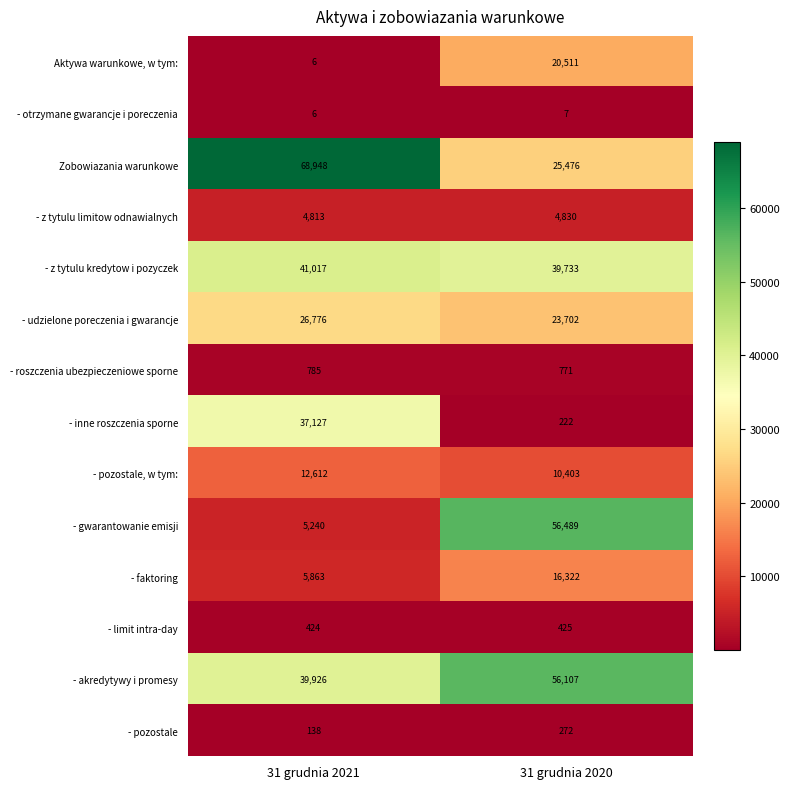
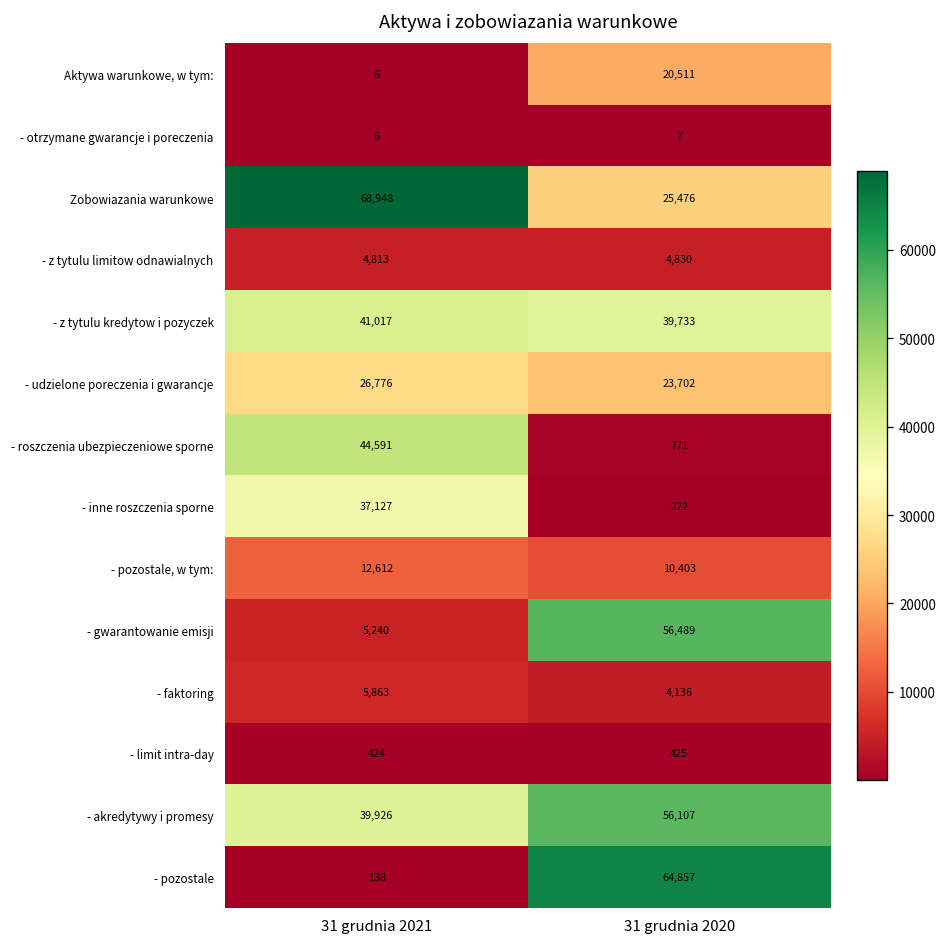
  {
    "Aktywa warunkowe, w tym:": {
      "31 grudnia 2021": "6",
      "31 grudnia 2020": "20,511"
    },
    "- otrzymane gwarancje i poreczenia": {
      "31 grudnia 2021": "6",
      "31 grudnia 2020": "7"
    },
    "Zobowiazania warunkowe": {
      "31 grudnia 2021": "68,948",
      "31 grudnia 2020": "25,476"
    },
    "- z tytulu limitow odnawialnych": {
      "31 grudnia 2021": "4,813",
      "31 grudnia 2020": "4,830"
    },
    "- z tytulu kredytow i pozyczek": {
      "31 grudnia 2021": "41,017",
      "31 grudnia 2020": "39,733"
    },
    "- udzielone poreczenia i gwarancje": {
      "31 grudnia 2021": "26,776",
      "31 grudnia 2020": "23,702"
    },
    "- roszczenia ubezpieczeniowe sporne": {
-     "31 grudnia 2021": "785",
+     "31 grudnia 2021": "44,591",
      "31 grudnia 2020": "771"
    },
    "- inne roszczenia sporne": {
      "31 grudnia 2021": "37,127",
      "31 grudnia 2020": "222"
    },
    "- pozostale, w tym:": {
      "31 grudnia 2021": "12,612",
      "31 grudnia 2020": "10,403"
    },
    "- gwarantowanie emisji": {
      "31 grudnia 2021": "5,240",
      "31 grudnia 2020": "56,489"
    },
    "- faktoring": {
      "31 grudnia 2021": "5,863",
-     "31 grudnia 2020": "16,322"
+     "31 grudnia 2020": "4,136"
    },
    "- limit intra-day": {
      "31 grudnia 2021": "424",
      "31 grudnia 2020": "425"
    },
    "- akredytywy i promesy": {
      "31 grudnia 2021": "39,926",
      "31 grudnia 2020": "56,107"
    },
    "- pozostale": {
      "31 grudnia 2021": "138",
-     "31 grudnia 2020": "272"
+     "31 grudnia 2020": "64,857"
    }
  }
